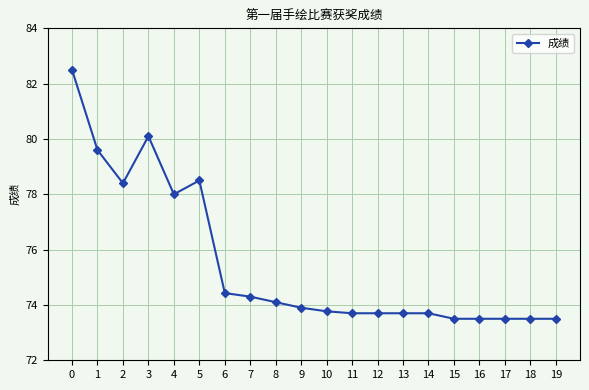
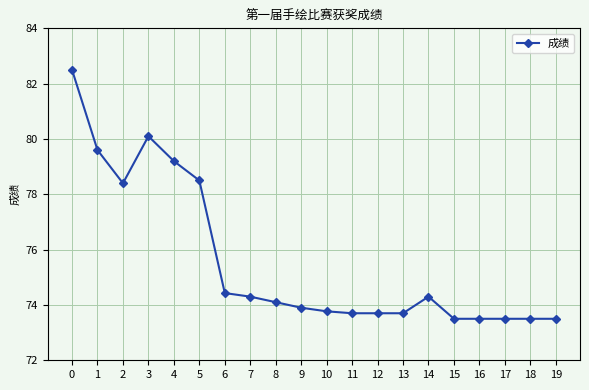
  {
    "0": 82.5,
    "1": 79.6,
    "2": 78.4,
    "3": 80.1,
-   "4": 78.0,
+   "4": 79.2,
    "5": 78.5,
    "6": 74.4,
    "7": 74.3,
    "8": 74.1,
    "9": 73.9,
    "10": 73.8,
    "11": 73.7,
    "12": 73.7,
    "13": 73.7,
-   "14": 73.7,
+   "14": 74.3,
    "15": 73.5,
    "16": 73.5,
    "17": 73.5,
    "18": 73.5,
    "19": 73.5
  }
